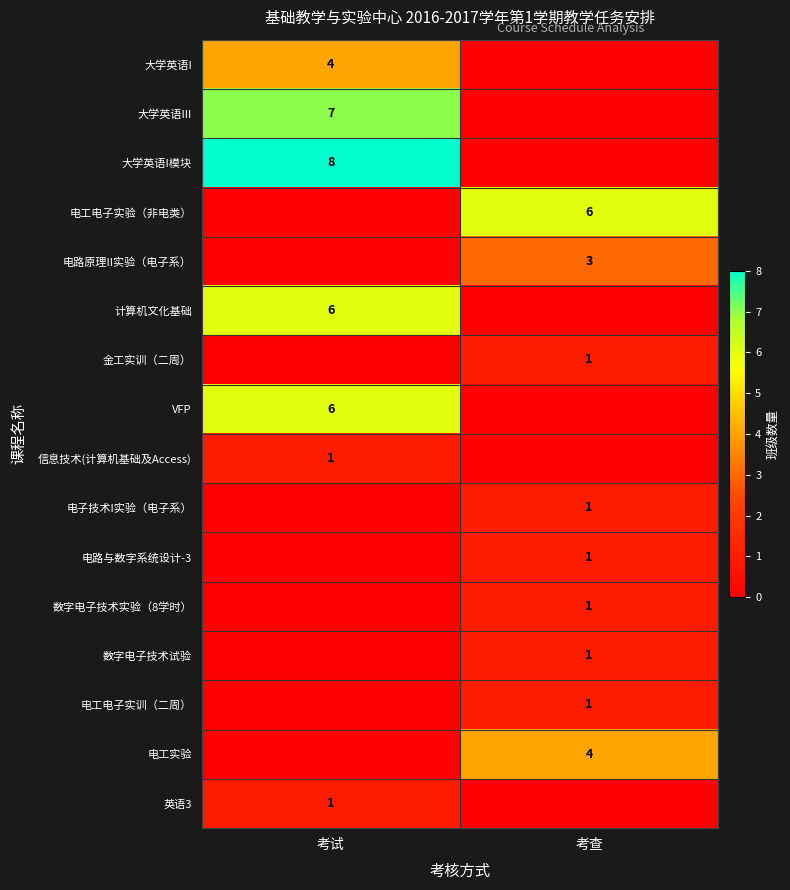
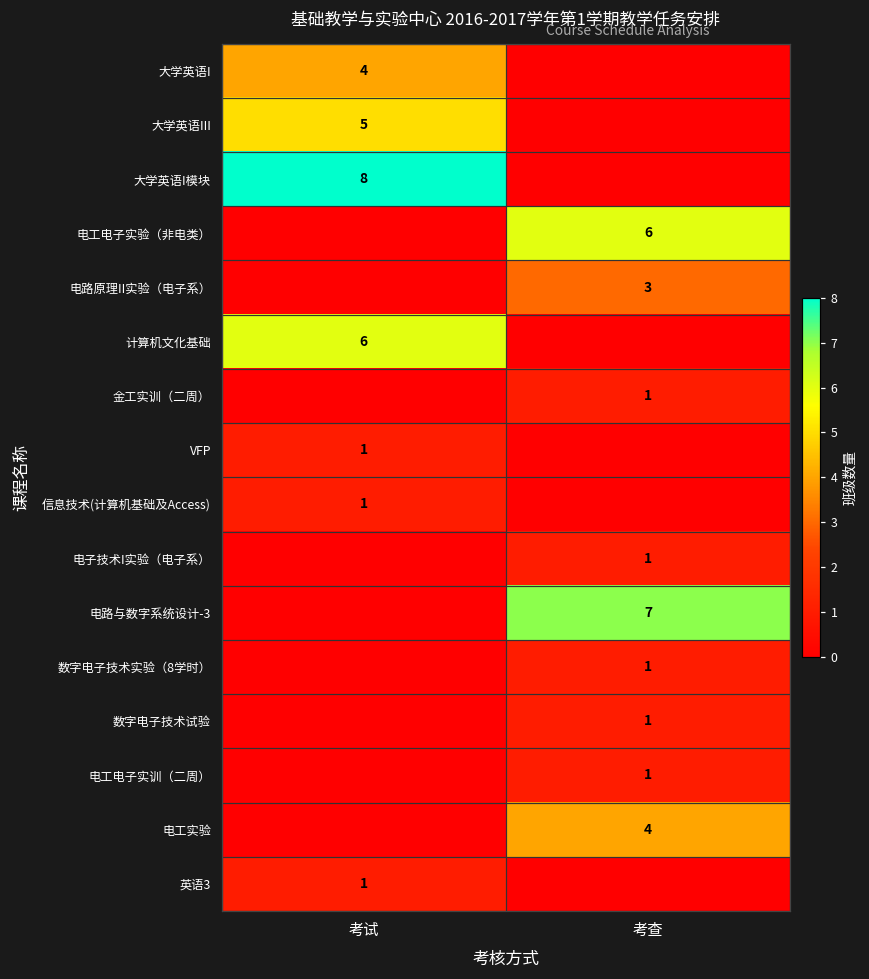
  {
    "大学英语I": {
      "考试": 4
    },
    "大学英语III": {
-     "考试": 7
+     "考试": 5
    },
    "大学英语I模块": {
      "考试": 8
    },
    "电工电子实验（非电类）": {
      "考查": 6
    },
    "电路原理II实验（电子系）": {
      "考查": 3
    },
    "计算机文化基础": {
      "考试": 6
    },
    "金工实训（二周）": {
      "考查": 1
    },
    "VFP": {
-     "考试": 6
+     "考试": 1
    },
    "信息技术(计算机基础及Access)": {
      "考试": 1
    },
    "电子技术I实验（电子系）": {
      "考查": 1
    },
    "电路与数字系统设计-3": {
-     "考查": 1
+     "考查": 7
    },
    "数字电子技术实验（8学时）": {
      "考查": 1
    },
    "数字电子技术试验": {
      "考查": 1
    },
    "电工电子实训（二周）": {
      "考查": 1
    },
    "电工实验": {
      "考查": 4
    },
    "英语3": {
      "考试": 1
    }
  }
